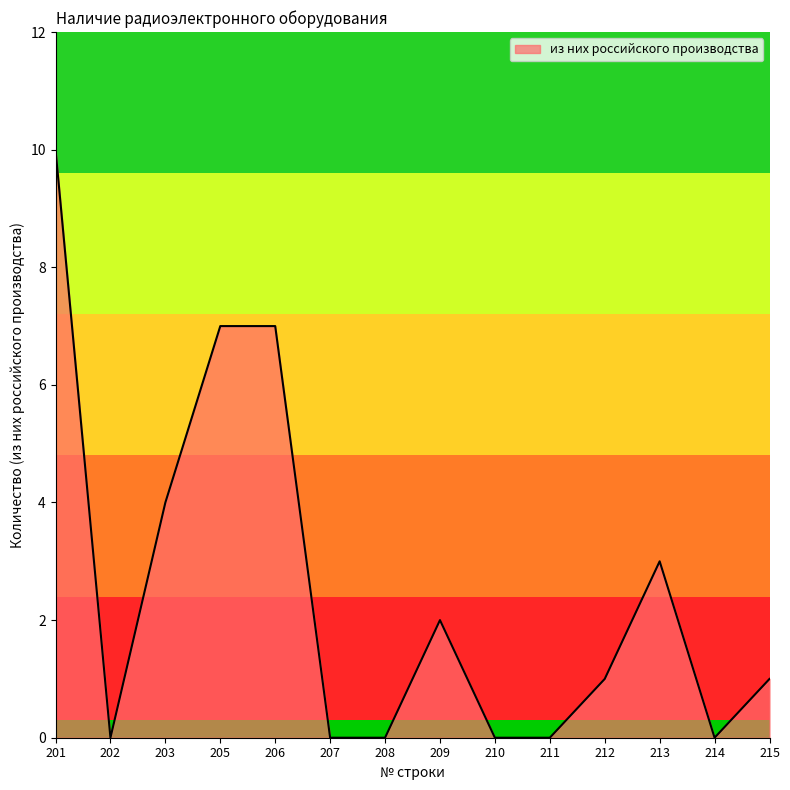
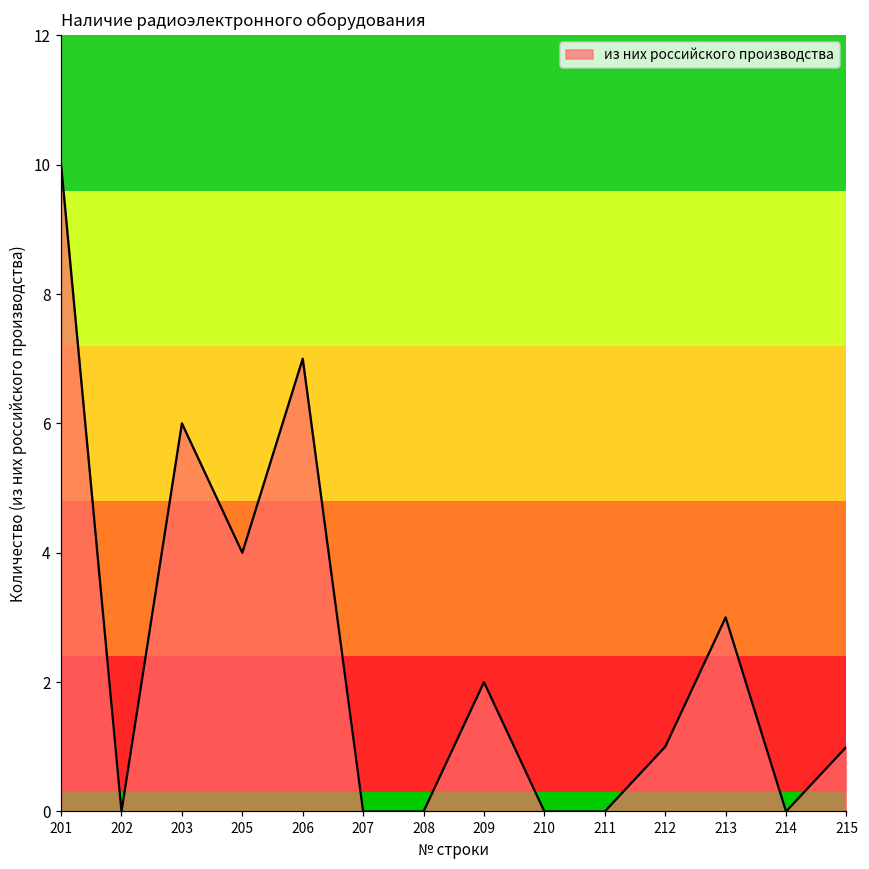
  {
    "201": 10,
    "202": 0,
-   "203": 4,
-   "205": 7,
+   "203": 6,
+   "205": 4,
    "206": 7,
    "207": 0,
    "208": 0,
    "209": 2,
    "210": 0,
    "211": 0,
    "212": 1,
    "213": 3,
    "214": 0,
    "215": 1
  }
